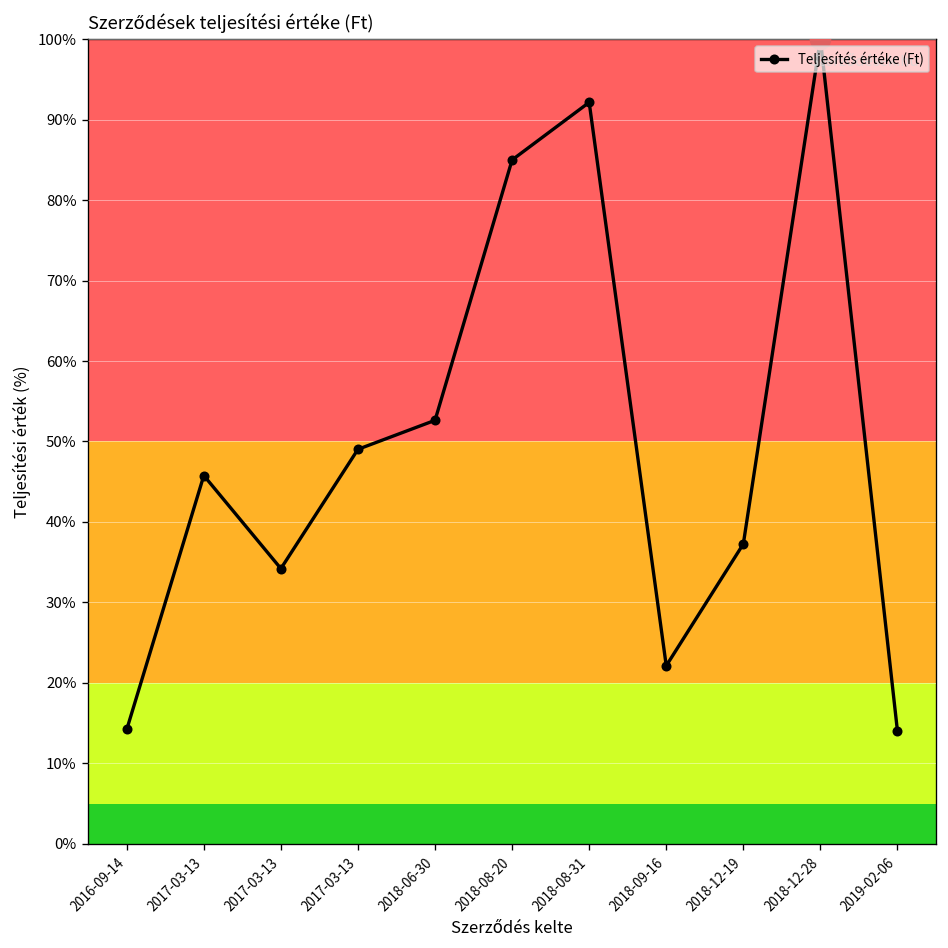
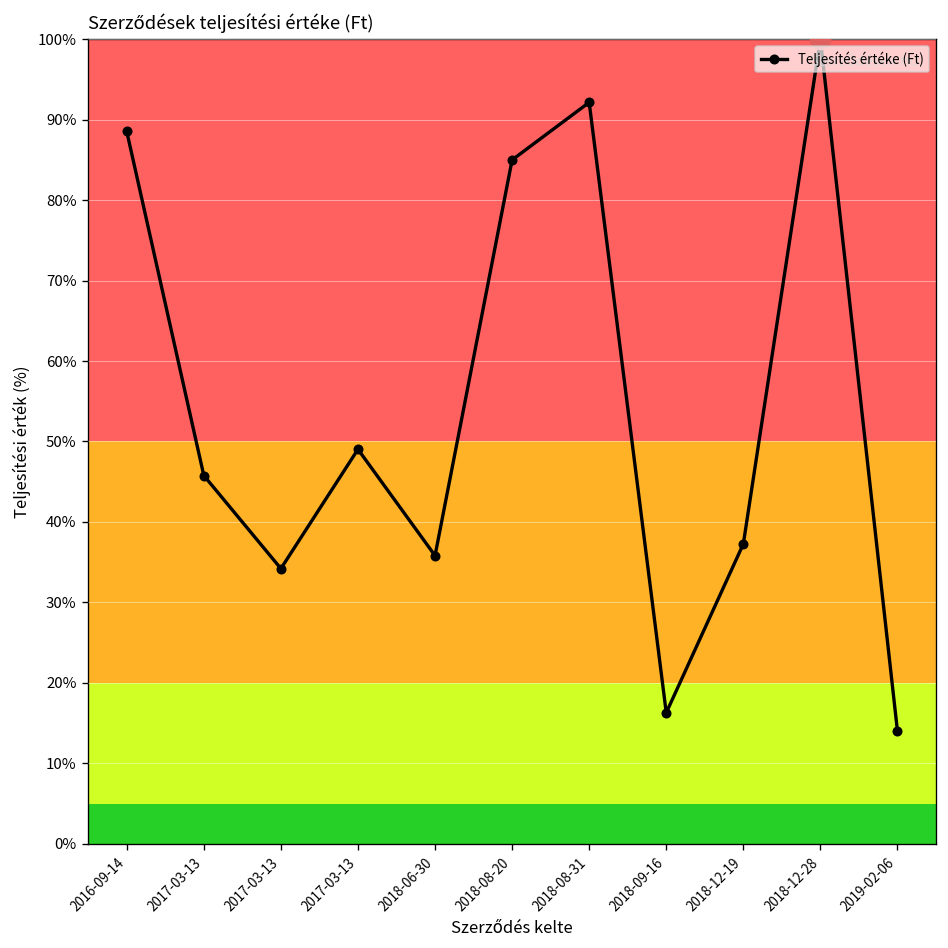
  {
    "Teljesítés értéke (Ft)": {
-     "2016-09-14": "14%",
-     "2018-06-30": "53%",
+     "2016-09-14": "89%",
+     "2018-06-30": "36%",
      "2018-08-20": "85%",
      "2018-08-31": "92%",
-     "2018-09-16": "22%",
+     "2018-09-16": "16%",
      "2018-12-19": "37%",
      "2019-02-06": "14%"
    }
  }
